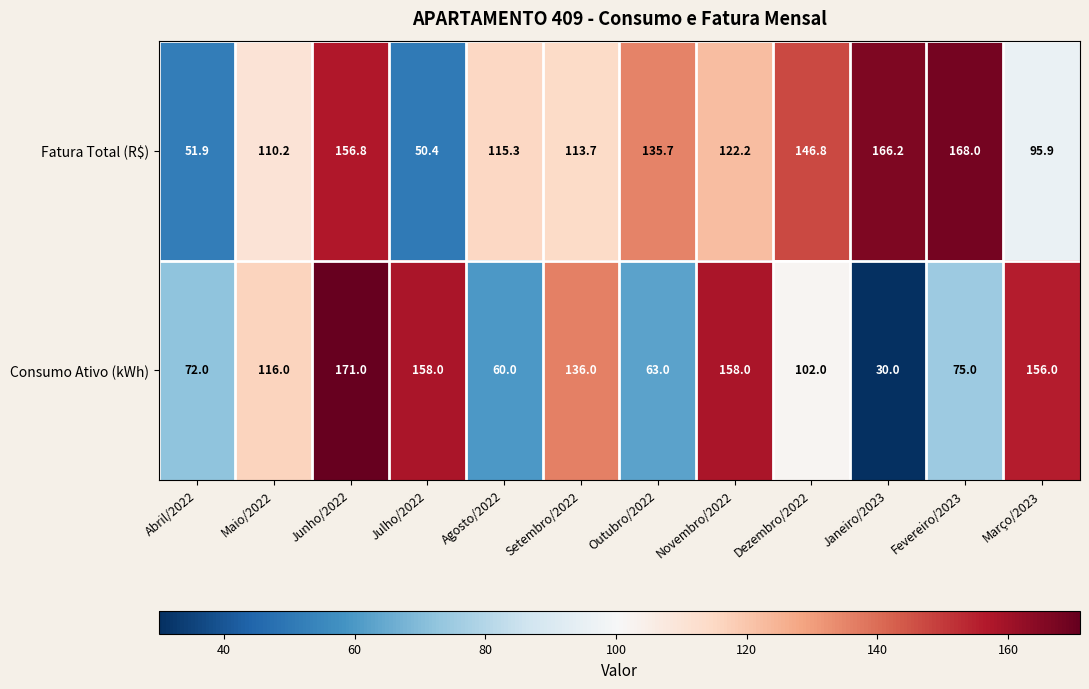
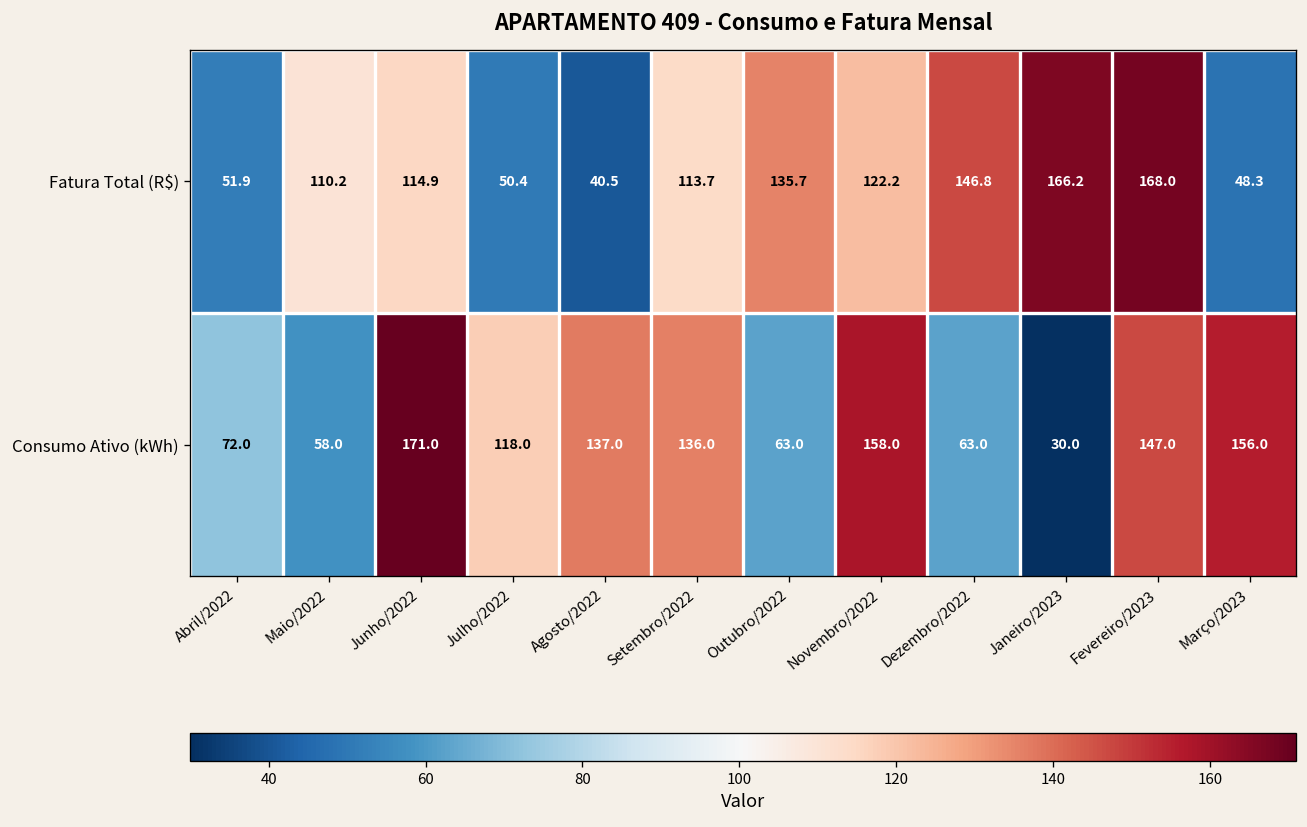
  {
    "Fatura Total (R$)": {
      "Abril/2022": 51.9,
      "Maio/2022": 110.2,
-     "Junho/2022": 156.8,
+     "Junho/2022": 114.9,
      "Julho/2022": 50.4,
-     "Agosto/2022": 115.3,
+     "Agosto/2022": 40.5,
      "Setembro/2022": 113.7,
      "Outubro/2022": 135.7,
      "Novembro/2022": 122.2,
      "Dezembro/2022": 146.8,
      "Janeiro/2023": 166.2,
      "Fevereiro/2023": 168.0,
-     "Março/2023": 95.9
+     "Março/2023": 48.3
    },
    "Consumo Ativo (kWh)": {
      "Abril/2022": 72.0,
-     "Maio/2022": 116.0,
+     "Maio/2022": 58.0,
      "Junho/2022": 171.0,
-     "Julho/2022": 158.0,
-     "Agosto/2022": 60.0,
+     "Julho/2022": 118.0,
+     "Agosto/2022": 137.0,
      "Setembro/2022": 136.0,
      "Outubro/2022": 63.0,
      "Novembro/2022": 158.0,
-     "Dezembro/2022": 102.0,
+     "Dezembro/2022": 63.0,
      "Janeiro/2023": 30.0,
-     "Fevereiro/2023": 75.0,
+     "Fevereiro/2023": 147.0,
      "Março/2023": 156.0
    }
  }
